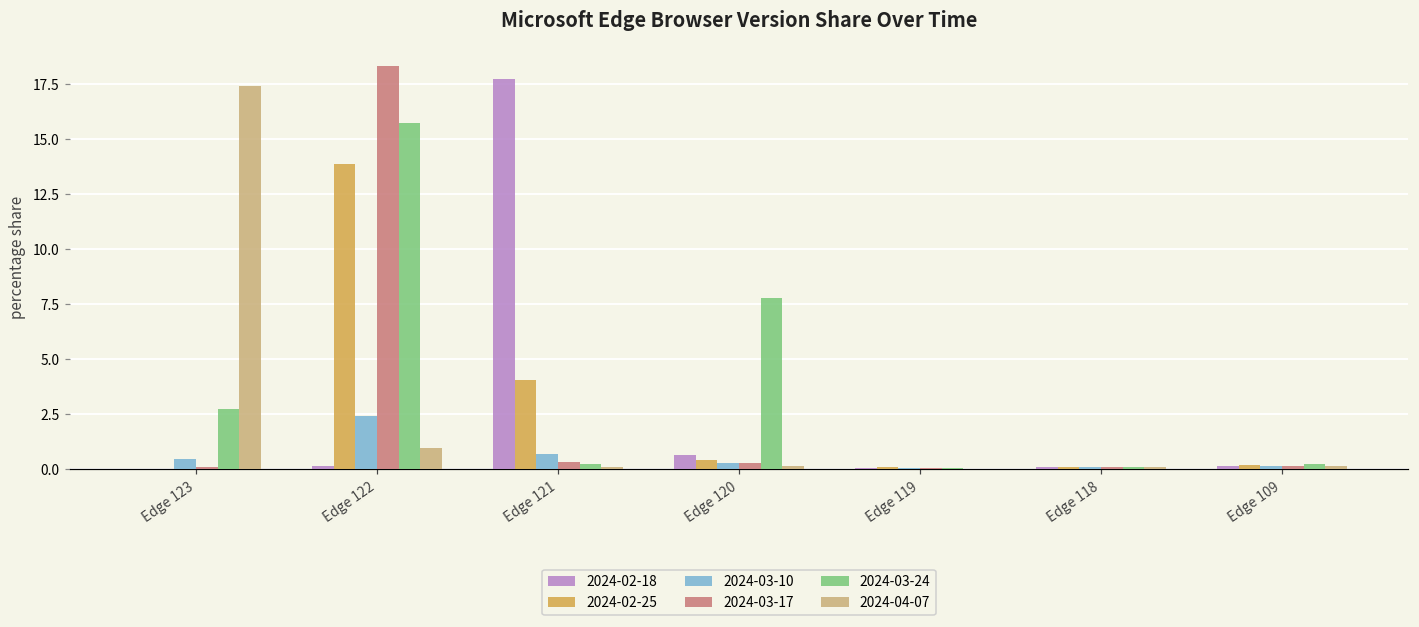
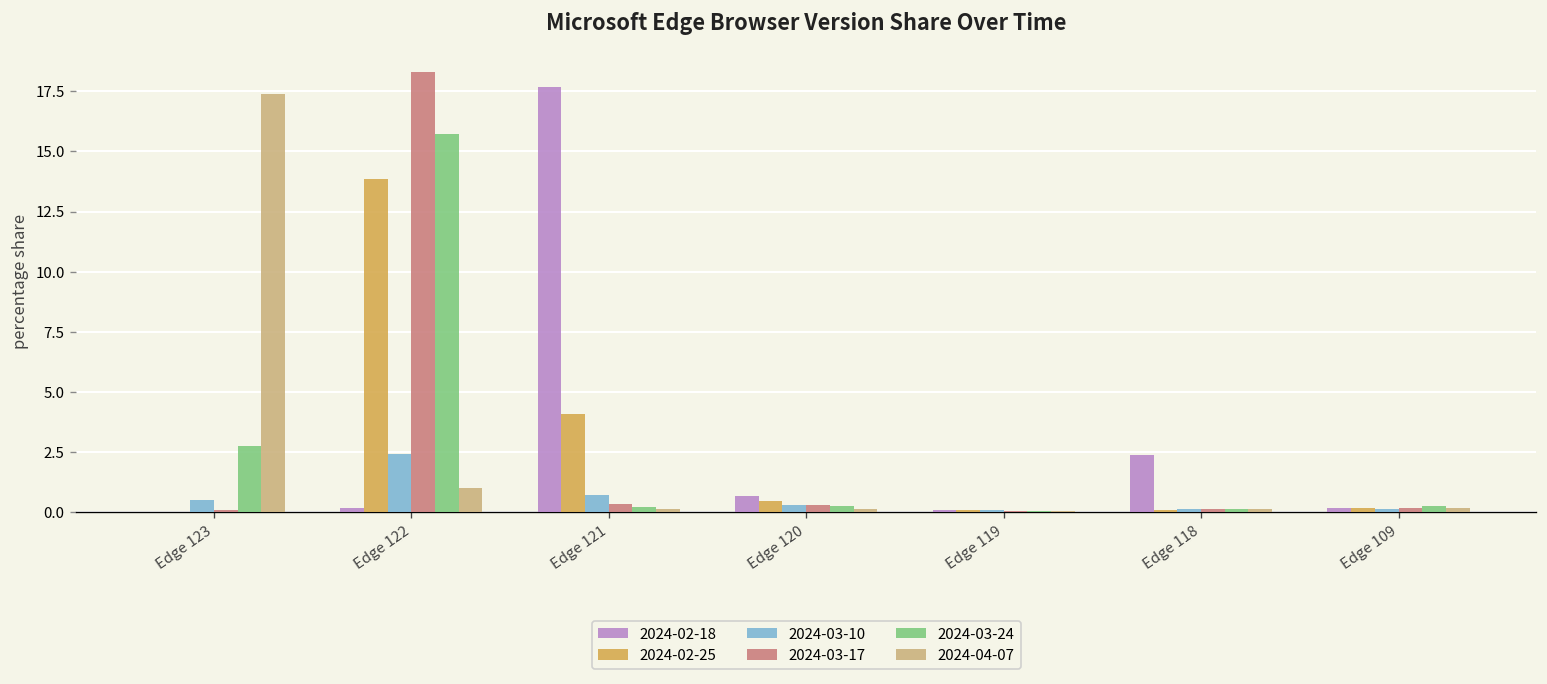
  {
    "2024-02-18": {
      "Edge 122": 0.2,
      "Edge 121": 17.7,
      "Edge 120": 0.7,
-     "Edge 118": 0.1,
+     "Edge 118": 2.4,
      "Edge 109": 0.2
    },
    "2024-03-10": {
      "Edge 123": 0.5,
      "Edge 122": 2.4,
      "Edge 121": 0.7,
      "Edge 120": 0.3,
      "Edge 118": 0.1,
      "Edge 109": 0.1
    },
    "2024-03-24": {
      "Edge 123": 2.8,
      "Edge 122": 15.7,
      "Edge 121": 0.2,
-     "Edge 120": 7.8,
+     "Edge 120": 0.3,
      "Edge 109": 0.2
    }
  }
